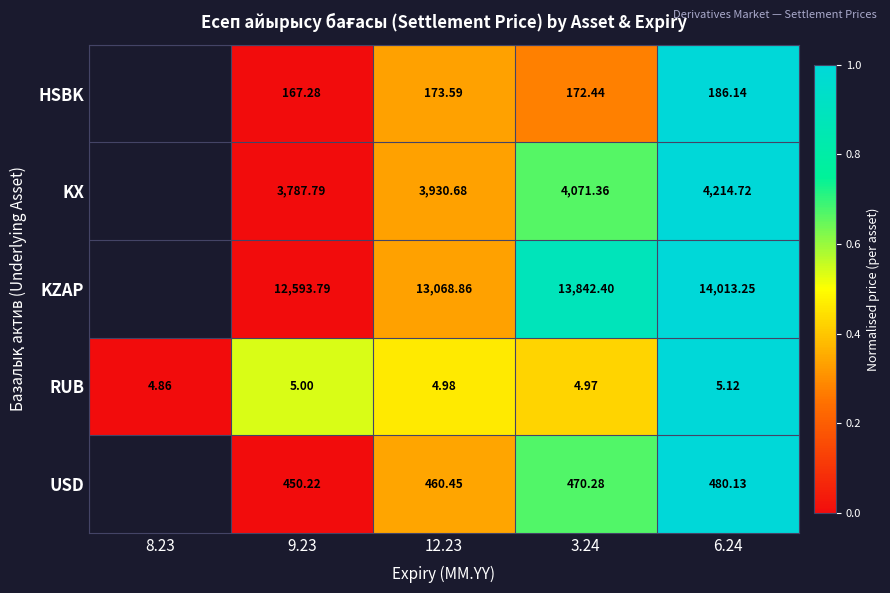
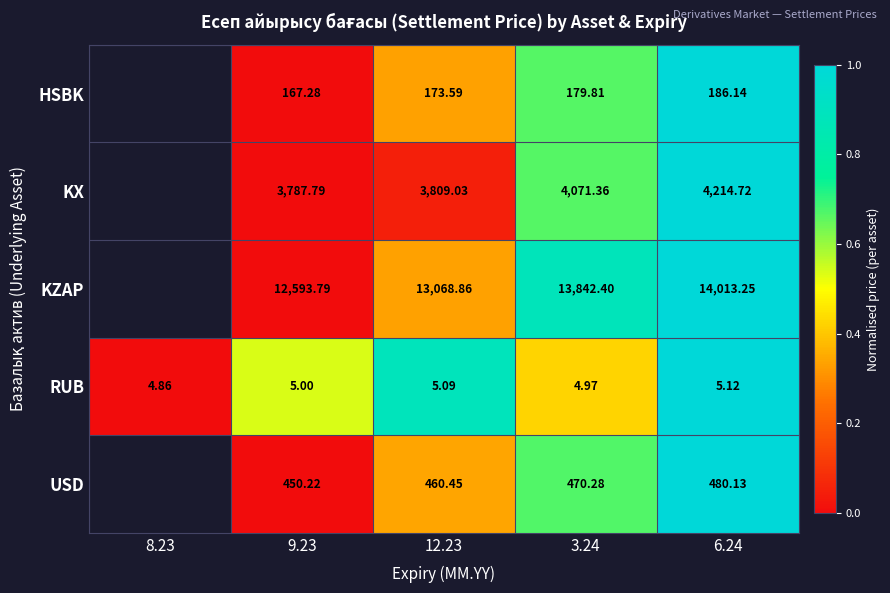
  {
    "HSBK": {
      "9.23": "167.28",
      "12.23": "173.59",
-     "3.24": "172.44",
+     "3.24": "179.81",
      "6.24": "186.14"
    },
    "KX": {
      "9.23": "3,787.79",
-     "12.23": "3,930.68",
+     "12.23": "3,809.03",
      "3.24": "4,071.36",
      "6.24": "4,214.72"
    },
    "KZAP": {
      "9.23": "12,593.79",
      "12.23": "13,068.86",
      "3.24": "13,842.40",
      "6.24": "14,013.25"
    },
    "RUB": {
      "8.23": "4.86",
      "9.23": "5.00",
-     "12.23": "4.98",
+     "12.23": "5.09",
      "3.24": "4.97",
      "6.24": "5.12"
    },
    "USD": {
      "9.23": "450.22",
      "12.23": "460.45",
      "3.24": "470.28",
      "6.24": "480.13"
    }
  }
